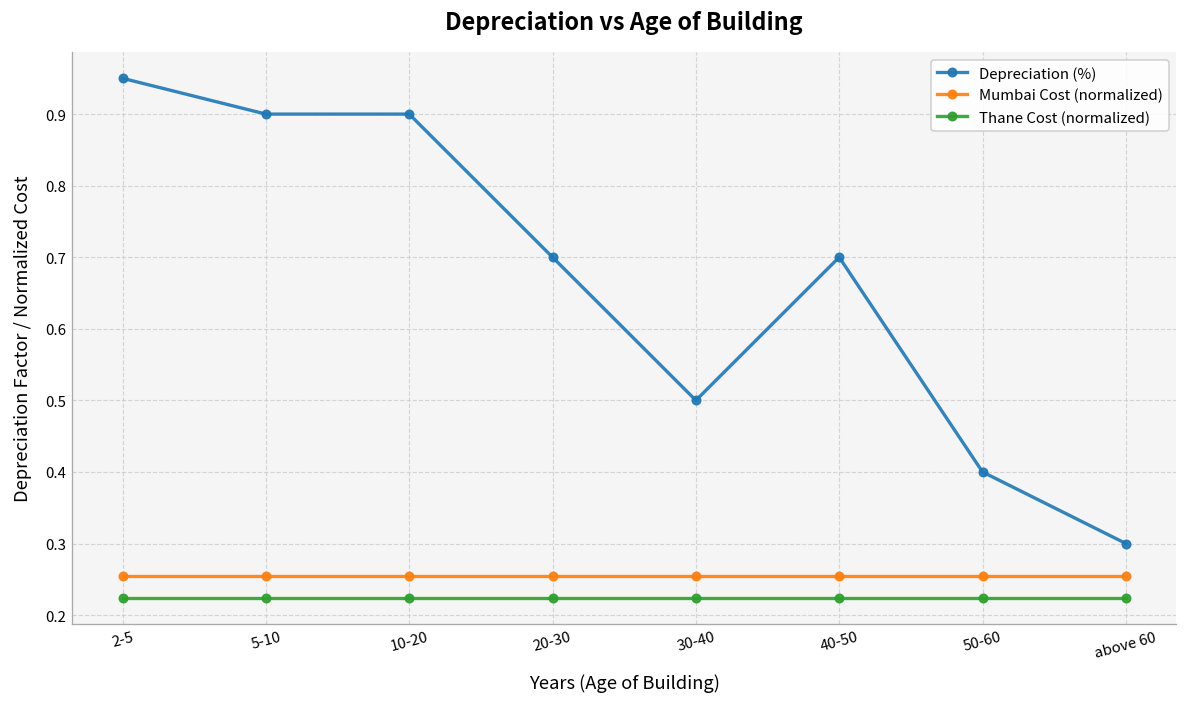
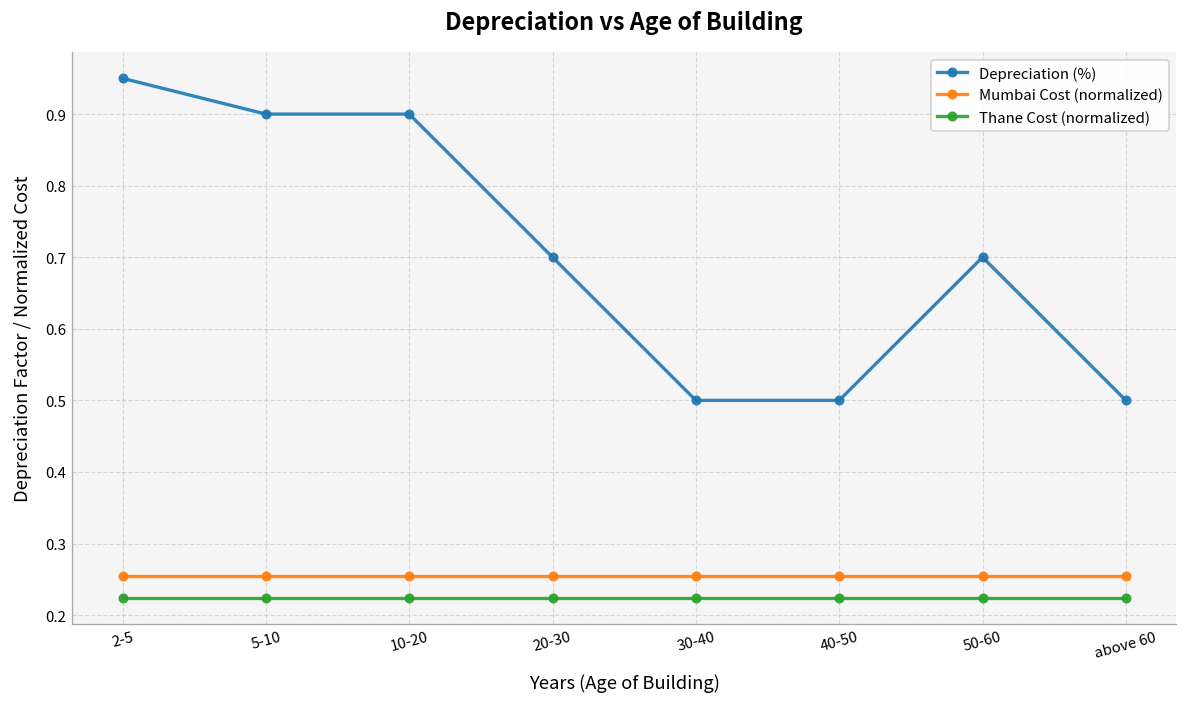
  {
    "Depreciation (%)": {
      "2-5": 0.95,
      "5-10": 0.9,
      "10-20": 0.9,
      "20-30": 0.7,
      "30-40": 0.5,
-     "40-50": 0.7,
-     "50-60": 0.4,
-     "above 60": 0.3
+     "40-50": 0.5,
+     "50-60": 0.7,
+     "above 60": 0.5
    },
    "Mumbai Cost (normalized)": {
      "2-5": 0.25,
      "5-10": 0.25,
      "10-20": 0.25,
      "20-30": 0.25,
      "30-40": 0.25,
      "40-50": 0.25,
      "50-60": 0.25,
      "above 60": 0.25
    },
    "Thane Cost (normalized)": {
      "2-5": 0.22,
      "5-10": 0.22,
      "10-20": 0.22,
      "20-30": 0.22,
      "30-40": 0.22,
      "40-50": 0.22,
      "50-60": 0.22,
      "above 60": 0.22
    }
  }
